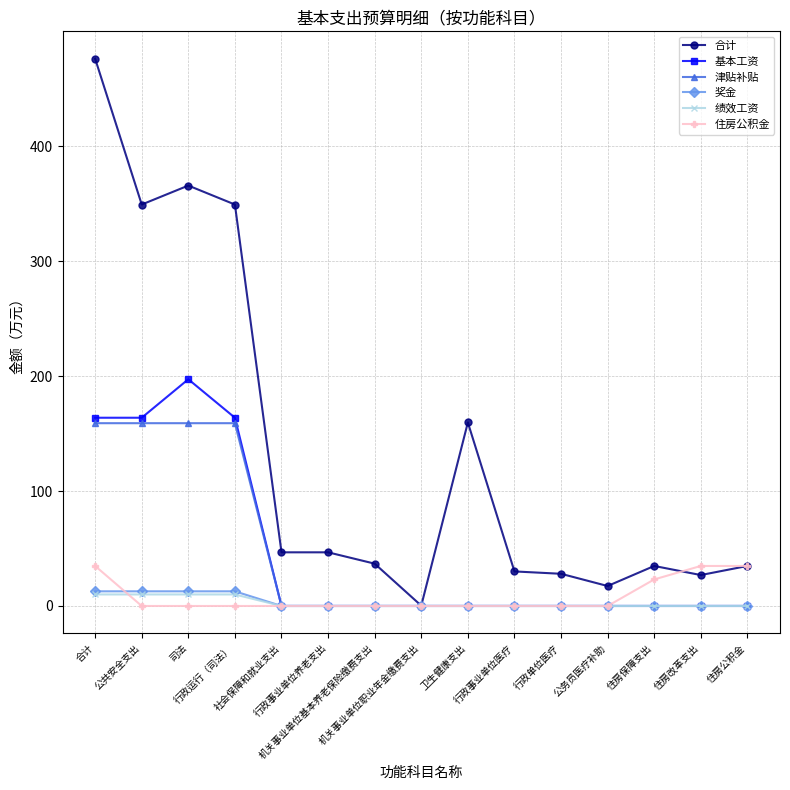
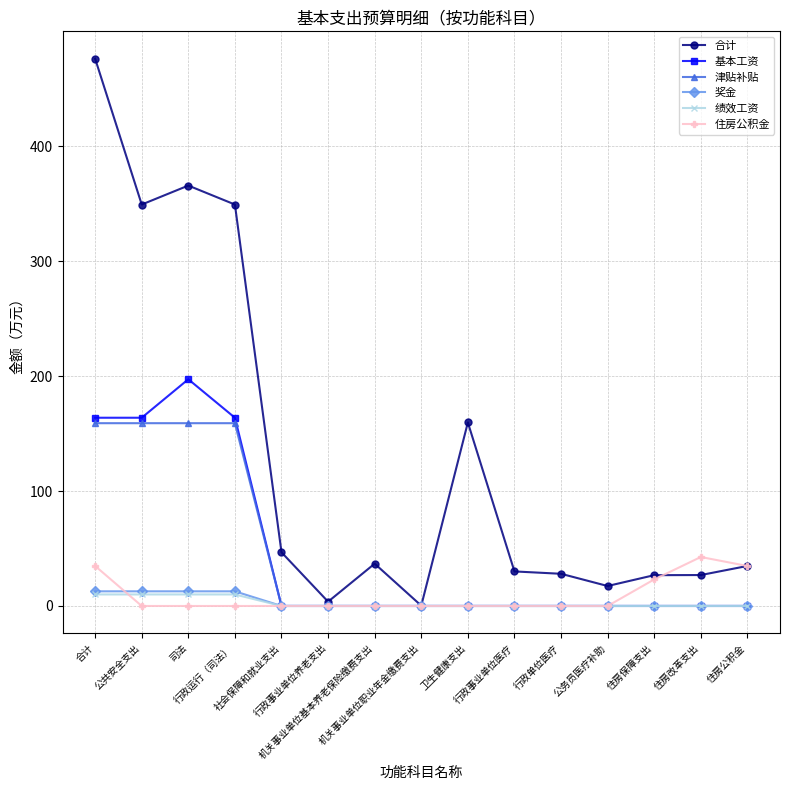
  {
    "合计": {
      "合计": 476,
      "公共安全支出": 349,
      "司法": 366,
      "行政运行（司法）": 349,
      "社会保障和就业支出": 47,
-     "行政事业单位养老支出": 47,
+     "行政事业单位养老支出": 4,
      "机关事业单位基本养老保险缴费支出": 37,
      "卫生健康支出": 160,
      "行政事业单位医疗": 30,
      "行政单位医疗": 28,
      "公务员医疗补助": 17,
-     "住房保障支出": 35,
+     "住房保障支出": 27,
      "住房改革支出": 27
    },
    "基本工资": {
      "合计": 164,
      "公共安全支出": 164,
      "司法": 197,
      "行政运行（司法）": 164
    },
    "绩效工资": {
      "合计": 10,
      "公共安全支出": 10,
      "司法": 10,
      "行政运行（司法）": 10
    },
    "住房公积金": {
      "合计": 35,
      "公共安全支出": 0,
      "司法": 0,
      "行政运行（司法）": 0,
      "住房保障支出": 23,
-     "住房改革支出": 35
+     "住房改革支出": 43
    }
  }
